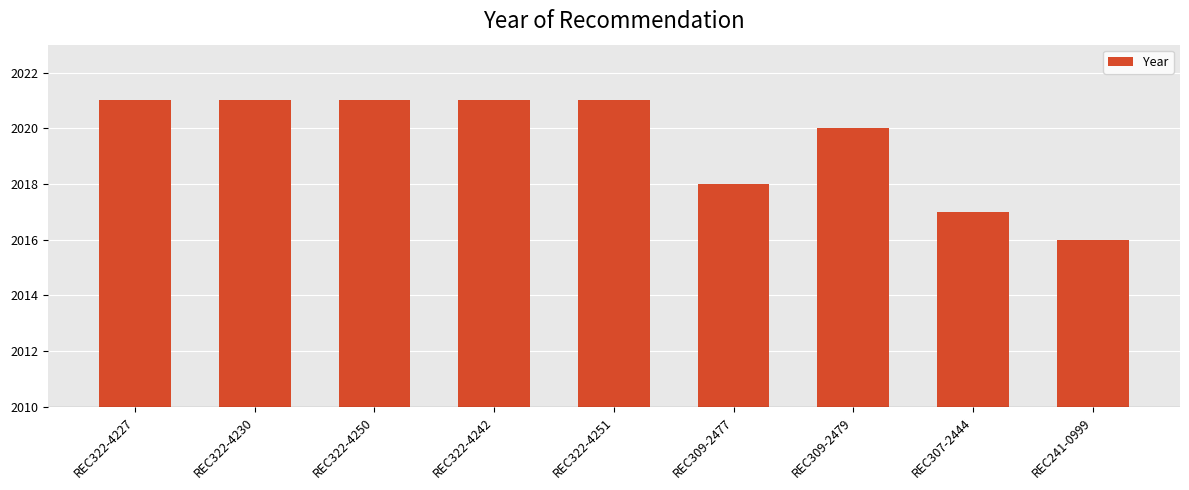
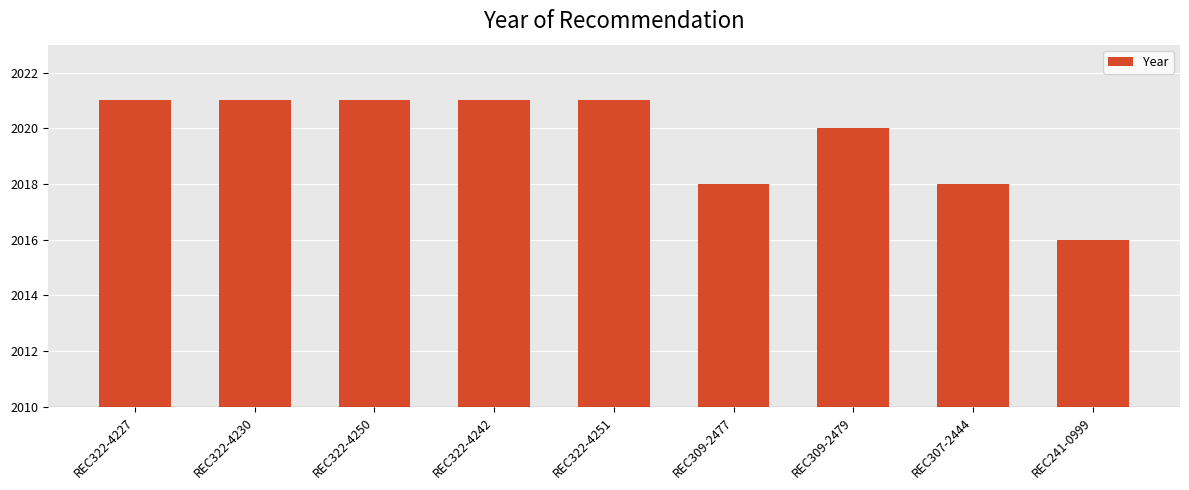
  {
    "REC322-4227": 2021,
    "REC322-4230": 2021,
    "REC322-4250": 2021,
    "REC322-4242": 2021,
    "REC322-4251": 2021,
    "REC309-2477": 2018,
    "REC309-2479": 2020,
-   "REC307-2444": 2017,
+   "REC307-2444": 2018,
    "REC241-0999": 2016
  }
